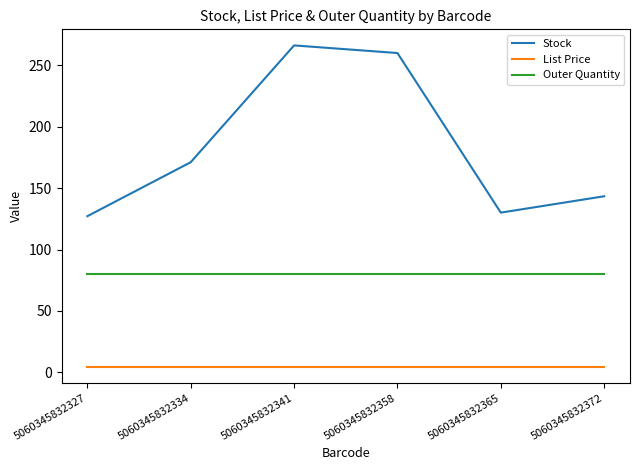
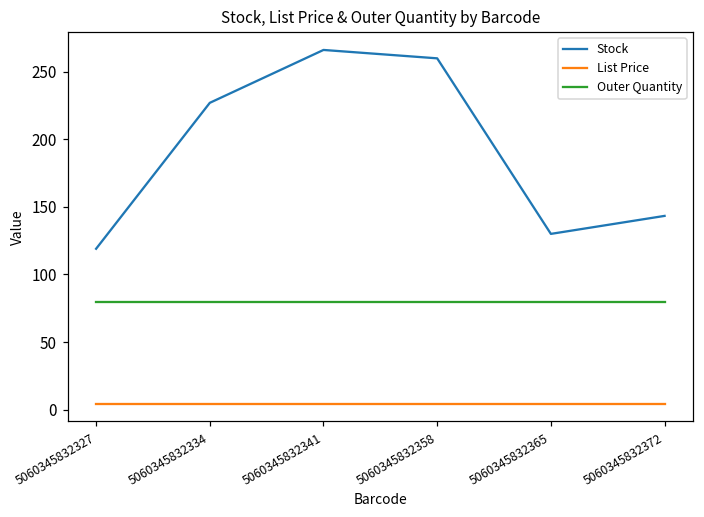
  {
    "Stock": {
-     "5060345832327": 127,
-     "5060345832334": 171,
+     "5060345832327": 119,
+     "5060345832334": 227,
      "5060345832341": 266,
      "5060345832358": 260,
      "5060345832365": 130,
      "5060345832372": 143
    },
    "List Price": {
      "5060345832327": 5,
      "5060345832334": 5,
      "5060345832341": 5,
      "5060345832358": 5,
      "5060345832365": 5,
      "5060345832372": 5
    },
    "Outer Quantity": {
      "5060345832327": 80,
      "5060345832334": 80,
      "5060345832341": 80,
      "5060345832358": 80,
      "5060345832365": 80,
      "5060345832372": 80
    }
  }
